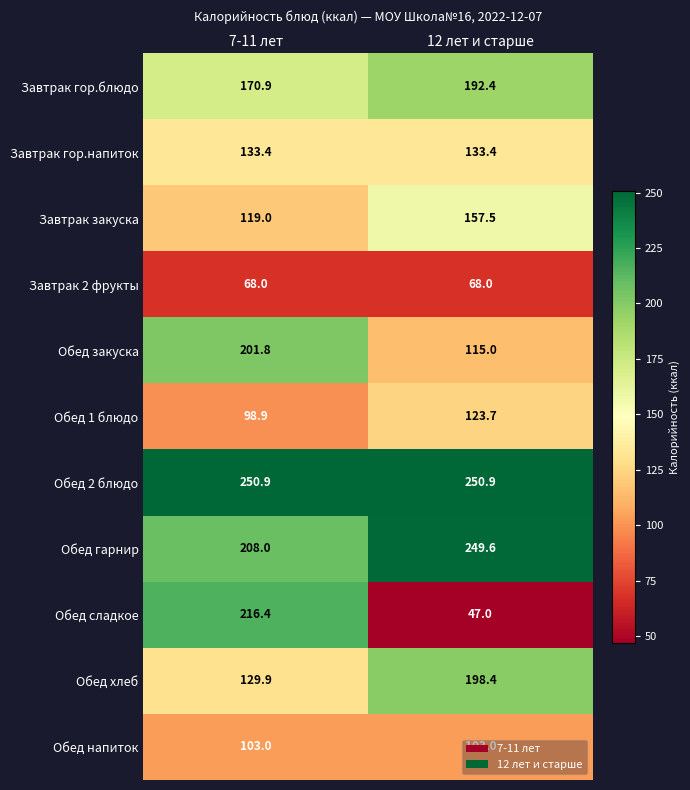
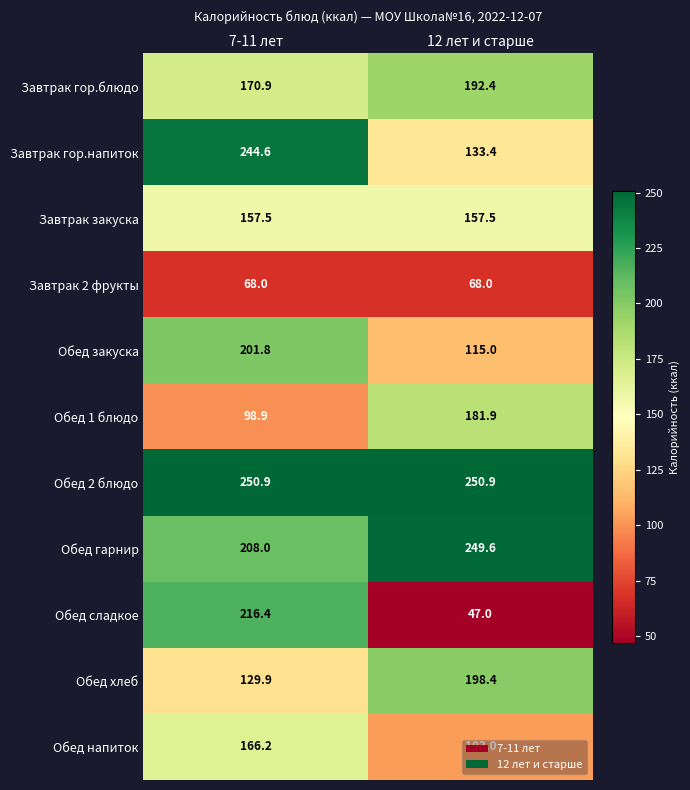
  {
    "Завтрак гор.блюдо": {
      "7-11 лет": 170.9,
      "12 лет и старше": 192.4
    },
    "Завтрак гор.напиток": {
-     "7-11 лет": 133.4,
+     "7-11 лет": 244.6,
      "12 лет и старше": 133.4
    },
    "Завтрак закуска": {
-     "7-11 лет": 119.0,
+     "7-11 лет": 157.5,
      "12 лет и старше": 157.5
    },
    "Завтрак 2 фрукты": {
      "7-11 лет": 68.0,
      "12 лет и старше": 68.0
    },
    "Обед закуска": {
      "7-11 лет": 201.8,
      "12 лет и старше": 115.0
    },
    "Обед 1 блюдо": {
      "7-11 лет": 98.9,
-     "12 лет и старше": 123.7
+     "12 лет и старше": 181.9
    },
    "Обед 2 блюдо": {
      "7-11 лет": 250.9,
      "12 лет и старше": 250.9
    },
    "Обед гарнир": {
      "7-11 лет": 208.0,
      "12 лет и старше": 249.6
    },
    "Обед сладкое": {
      "7-11 лет": 216.4,
      "12 лет и старше": 47.0
    },
    "Обед хлеб": {
      "7-11 лет": 129.9,
      "12 лет и старше": 198.4
    },
    "Обед напиток": {
-     "7-11 лет": 103.0
+     "7-11 лет": 166.2
    }
  }
